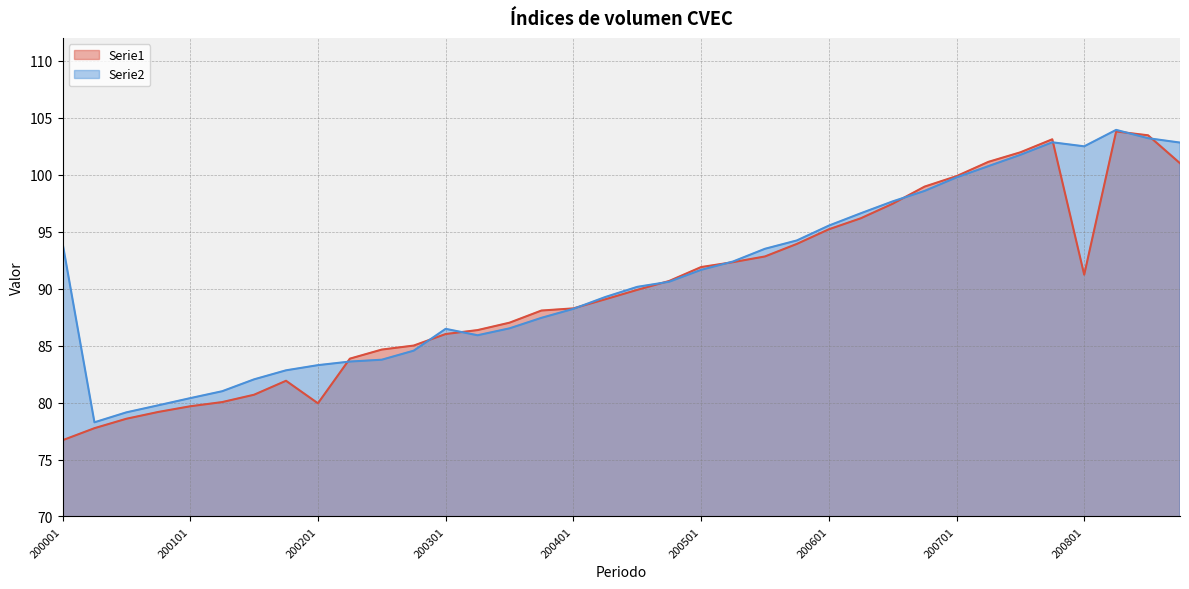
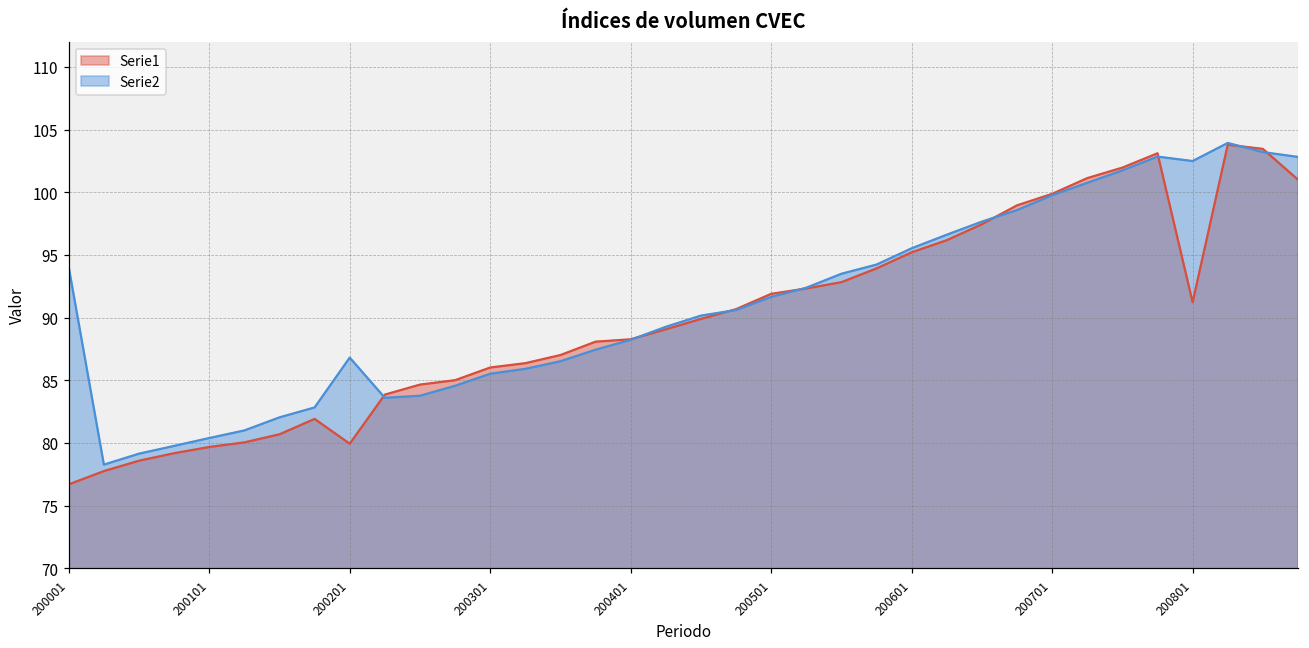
  {
    "Serie1": {
      "200001": 76.7,
      "200101": 79.7,
      "200201": 79.9,
      "200301": 86.0,
      "200501": 91.9,
      "200601": 95.2,
      "200801": 91.2
    },
    "Serie2": {
      "200001": 94.0,
      "200101": 80.4,
-     "200201": 83.3,
-     "200301": 86.5,
+     "200201": 86.8,
+     "200301": 85.5,
      "200501": 91.6,
      "200601": 95.5,
      "200801": 102.5
    }
  }
